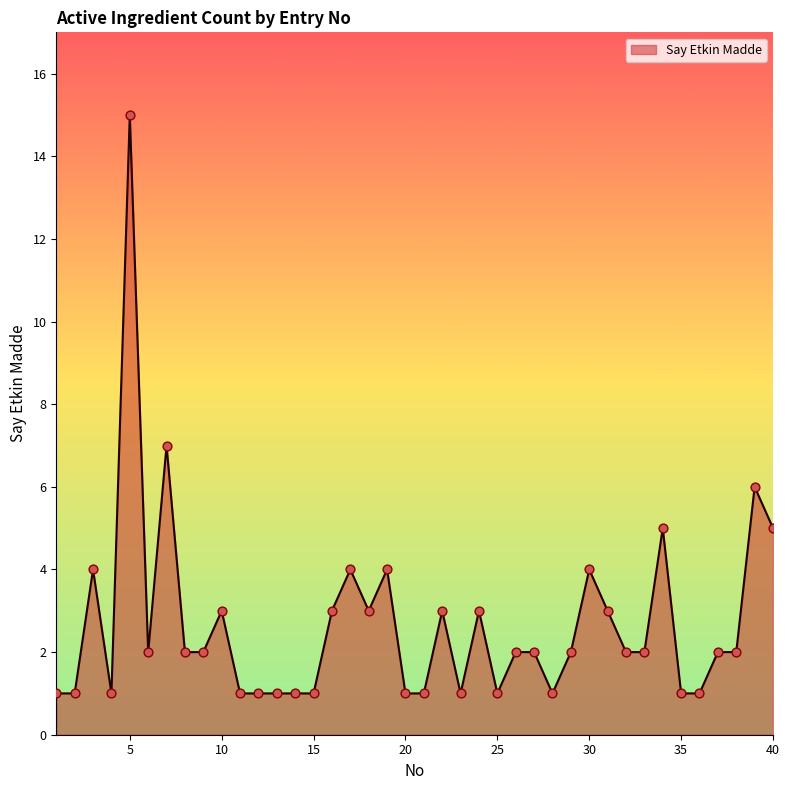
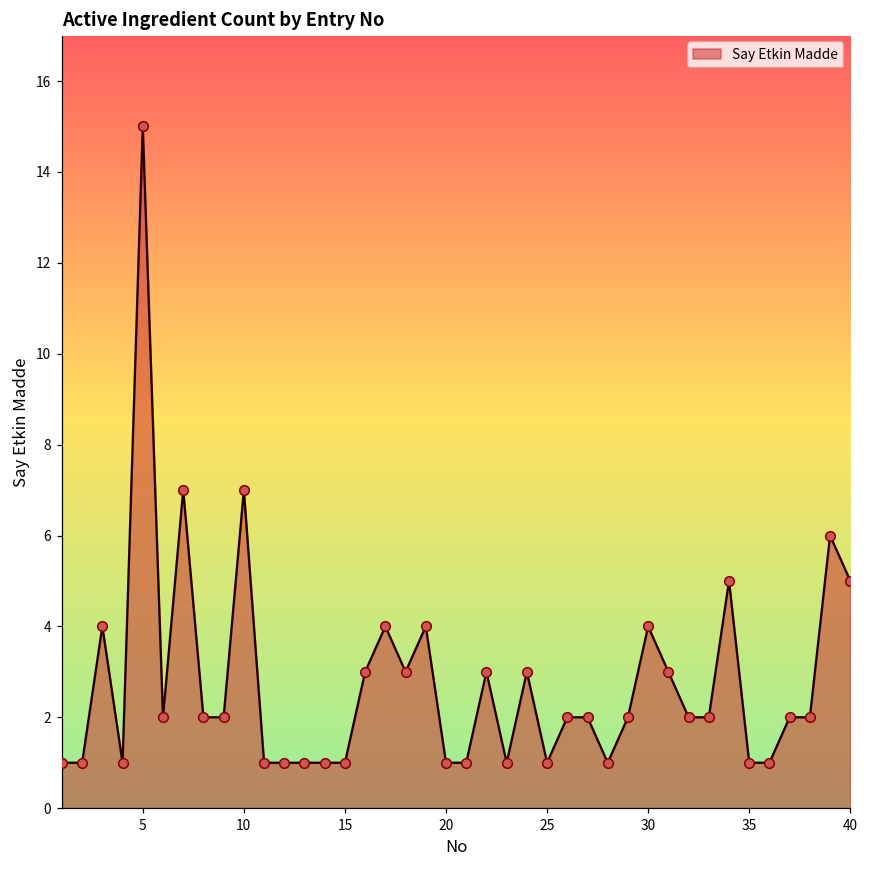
  {
    "5": 15,
-   "10": 3,
+   "10": 7,
    "15": 1,
    "20": 1,
    "25": 1,
    "30": 4,
    "35": 1,
    "40": 5
  }
